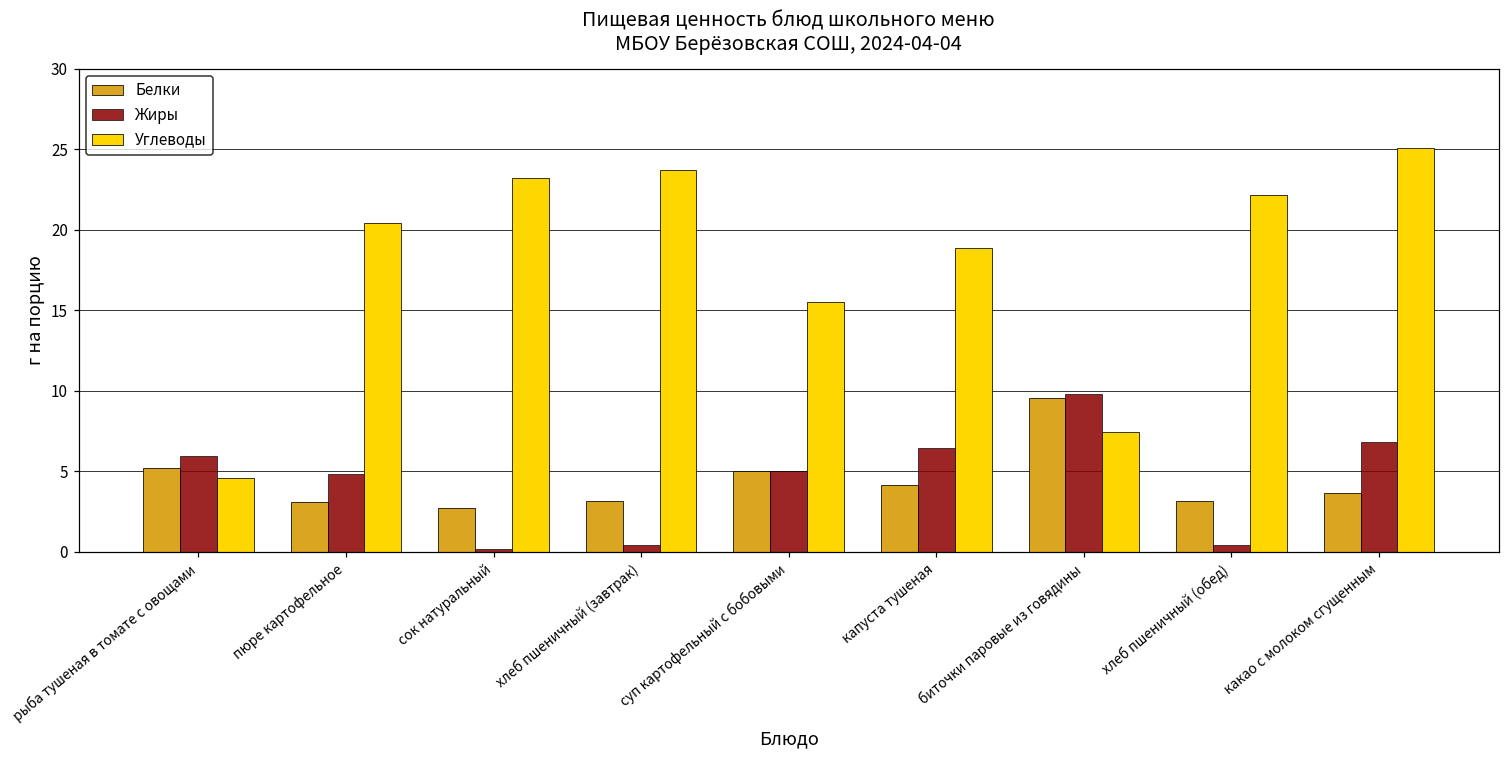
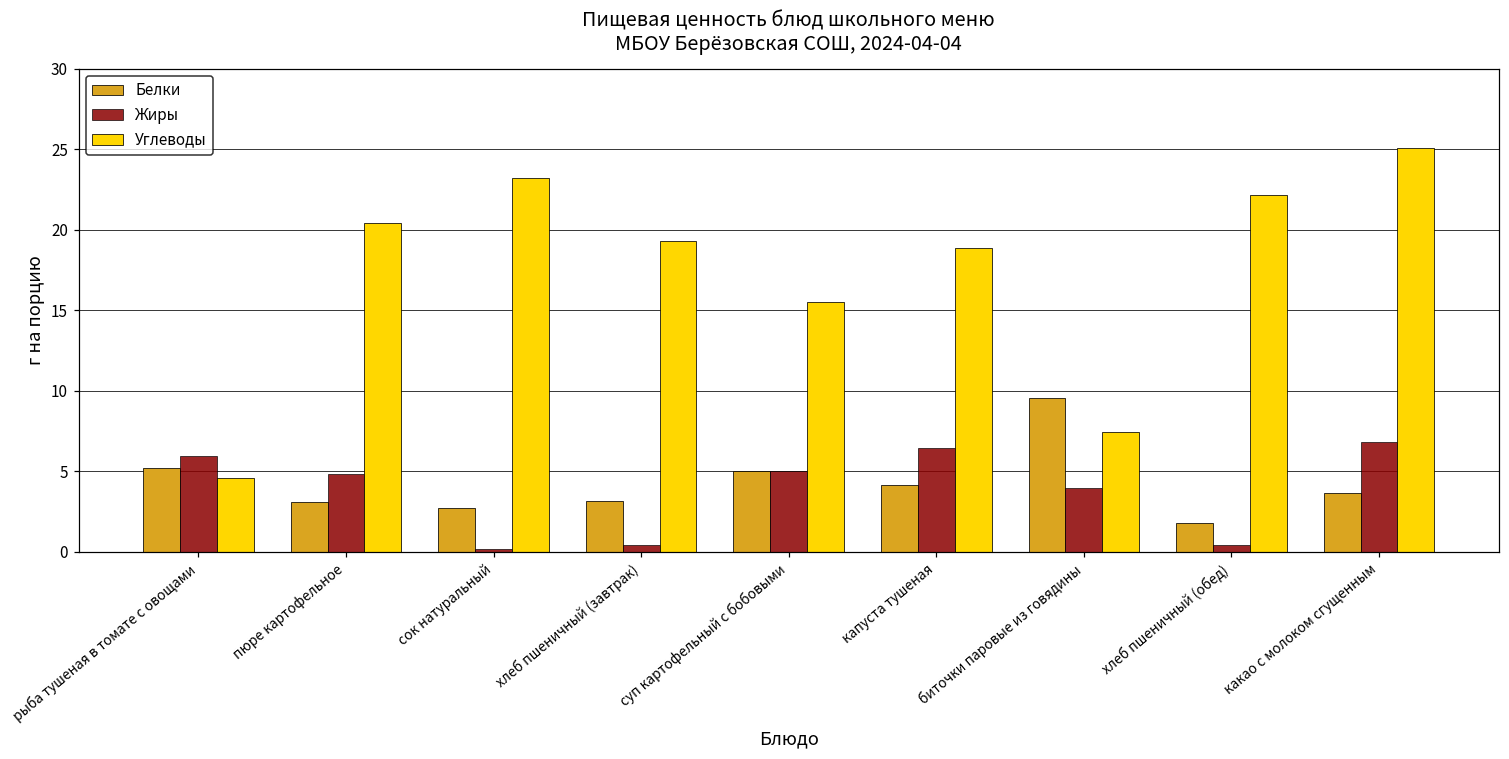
  {
    "Белки": {
      "рыба тушеная в томате с овощами": 5.2,
      "пюре картофельное": 3.1,
      "сок натуральный": 2.7,
      "хлеб пшеничный (завтрак)": 3.2,
      "суп картофельный с бобовыми": 5.0,
      "капуста тушеная": 4.1,
      "биточки паровые из говядины": 9.5,
-     "хлеб пшеничный (обед)": 3.2,
+     "хлеб пшеничный (обед)": 1.8,
      "какао с молоком сгущенным": 3.7
    },
    "Жиры": {
      "рыба тушеная в томате с овощами": 5.9,
      "пюре картофельное": 4.8,
      "сок натуральный": 0.2,
      "хлеб пшеничный (завтрак)": 0.4,
      "суп картофельный с бобовыми": 5.0,
      "капуста тушеная": 6.5,
-     "биточки паровые из говядины": 9.8,
+     "биточки паровые из говядины": 4.0,
      "хлеб пшеничный (обед)": 0.4,
      "какао с молоком сгущенным": 6.8
    },
    "Углеводы": {
      "рыба тушеная в томате с овощами": 4.6,
      "пюре картофельное": 20.4,
      "сок натуральный": 23.2,
-     "хлеб пшеничный (завтрак)": 23.7,
+     "хлеб пшеничный (завтрак)": 19.3,
      "суп картофельный с бобовыми": 15.5,
      "капуста тушеная": 18.9,
      "биточки паровые из говядины": 7.4,
      "хлеб пшеничный (обед)": 22.1,
      "какао с молоком сгущенным": 25.1
    }
  }
